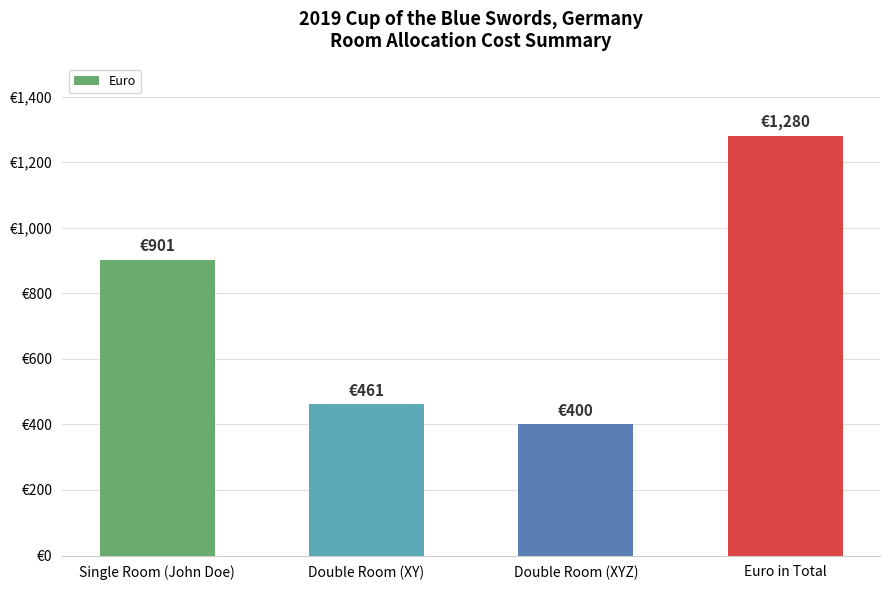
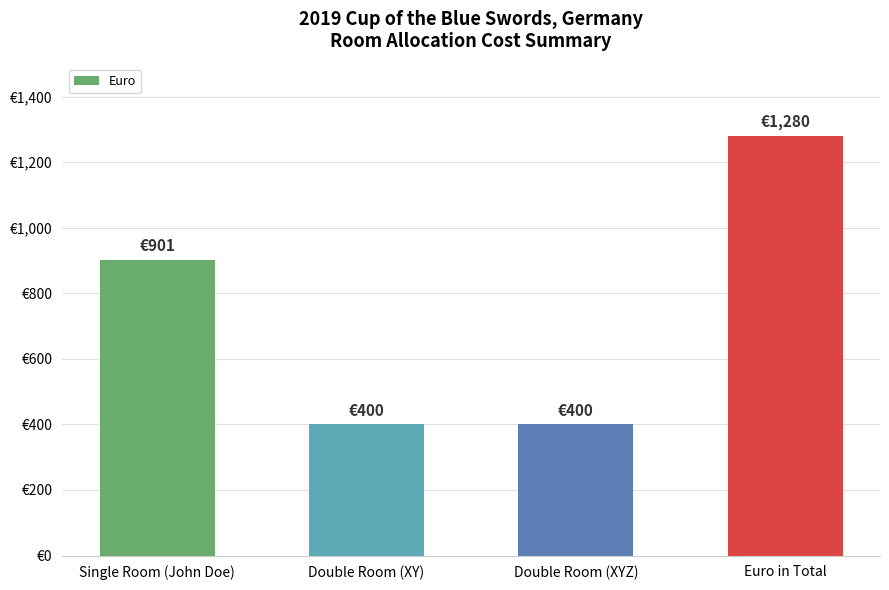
  {
    "Single Room (John Doe)": "€901",
-   "Double Room (XY)": "€461",
+   "Double Room (XY)": "€400",
    "Double Room (XYZ)": "€400",
    "Euro in Total": "€1,280"
  }
